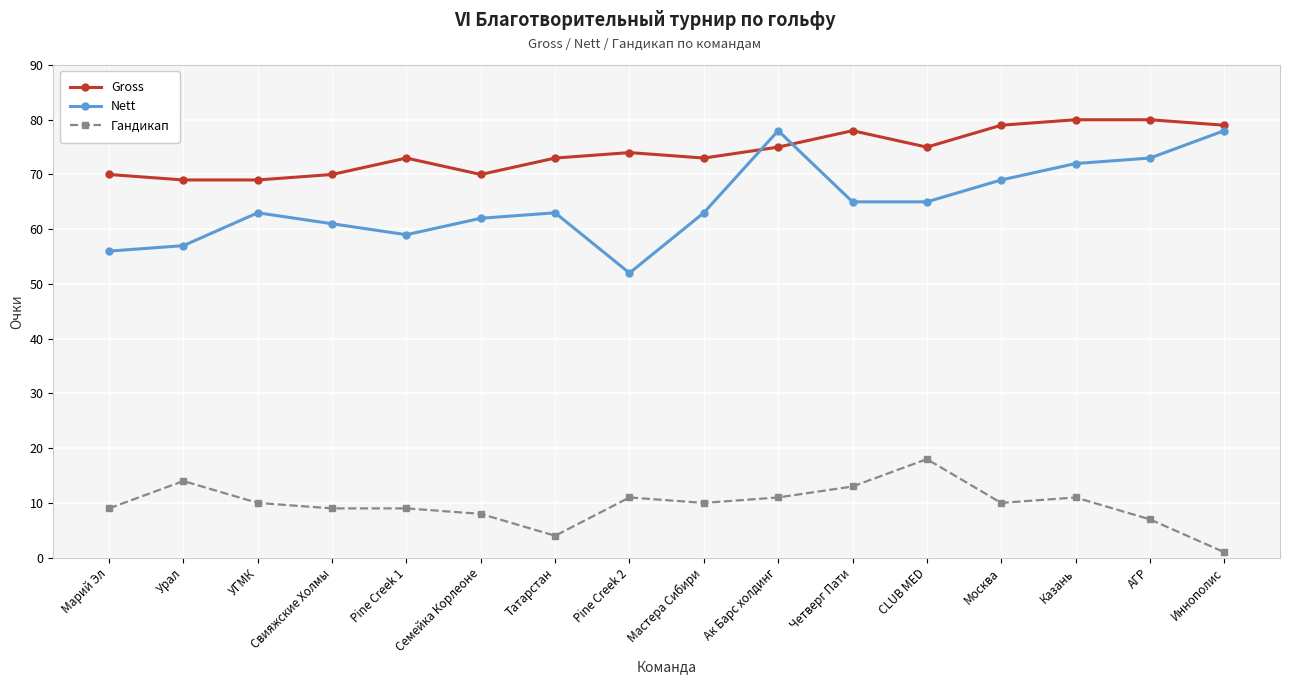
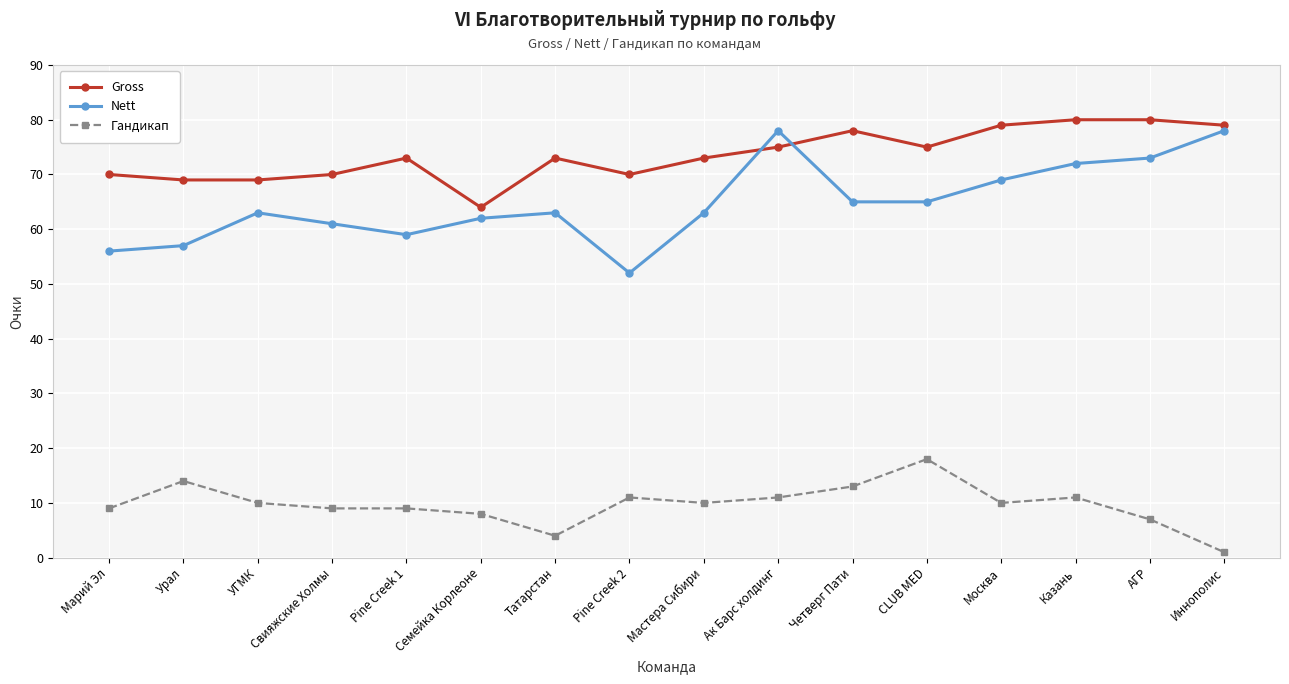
  {
    "Gross": {
      "Марий Эл": 70,
      "Урал": 69,
      "УГМК": 69,
      "Свияжские Холмы": 70,
      "Pine Creek 1": 73,
-     "Семейка Корлеоне": 70,
+     "Семейка Корлеоне": 64,
      "Татарстан": 73,
-     "Pine Creek 2": 74,
+     "Pine Creek 2": 70,
      "Мастера Сибири": 73,
      "Ак Барс холдинг": 75,
      "Четверг Пати": 78,
      "CLUB MED": 75,
      "Москва": 79,
      "Казань": 80,
      "АГР": 80,
      "Иннополис": 79
    },
    "Nett": {
      "Марий Эл": 56,
      "Урал": 57,
      "УГМК": 63,
      "Свияжские Холмы": 61,
      "Pine Creek 1": 59,
      "Семейка Корлеоне": 62,
      "Татарстан": 63,
      "Pine Creek 2": 52,
      "Мастера Сибири": 63,
      "Ак Барс холдинг": 78,
      "Четверг Пати": 65,
      "CLUB MED": 65,
      "Москва": 69,
      "Казань": 72,
      "АГР": 73,
      "Иннополис": 78
    },
    "Гандикап": {
      "Марий Эл": 9,
      "Урал": 14,
      "УГМК": 10,
      "Свияжские Холмы": 9,
      "Pine Creek 1": 9,
      "Семейка Корлеоне": 8,
      "Татарстан": 4,
      "Pine Creek 2": 11,
      "Мастера Сибири": 10,
      "Ак Барс холдинг": 11,
      "Четверг Пати": 13,
      "CLUB MED": 18,
      "Москва": 10,
      "Казань": 11,
      "АГР": 7,
      "Иннополис": 1
    }
  }
